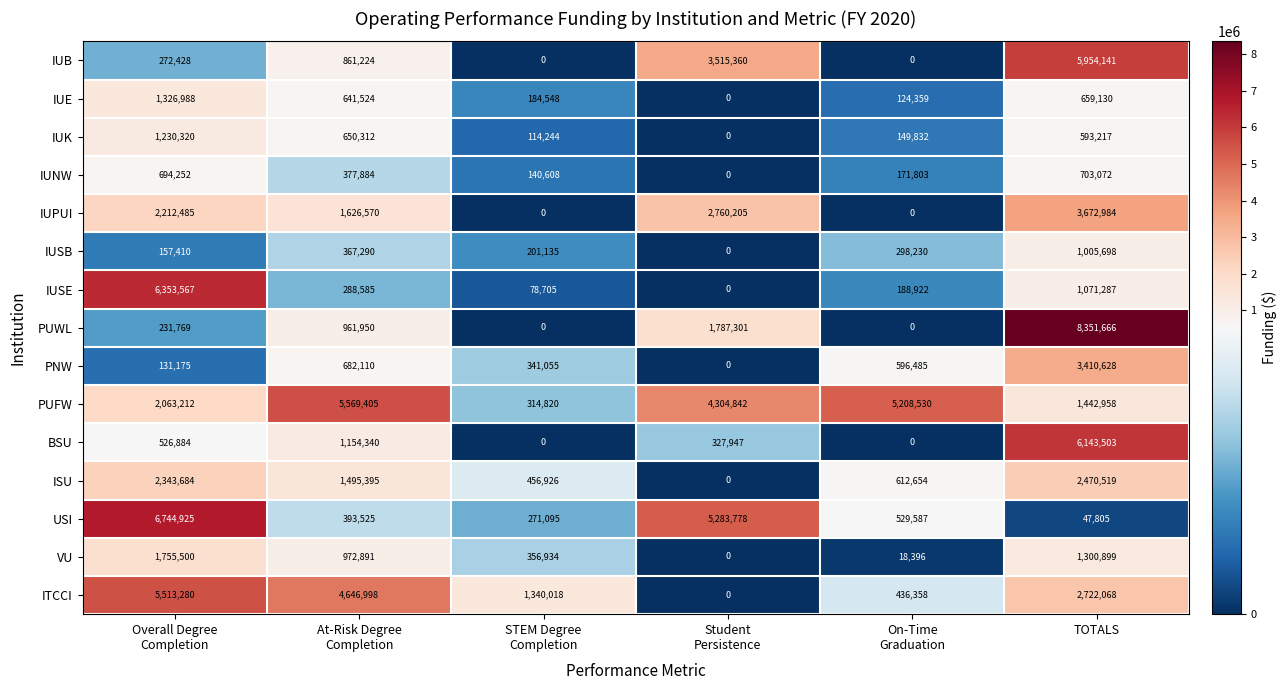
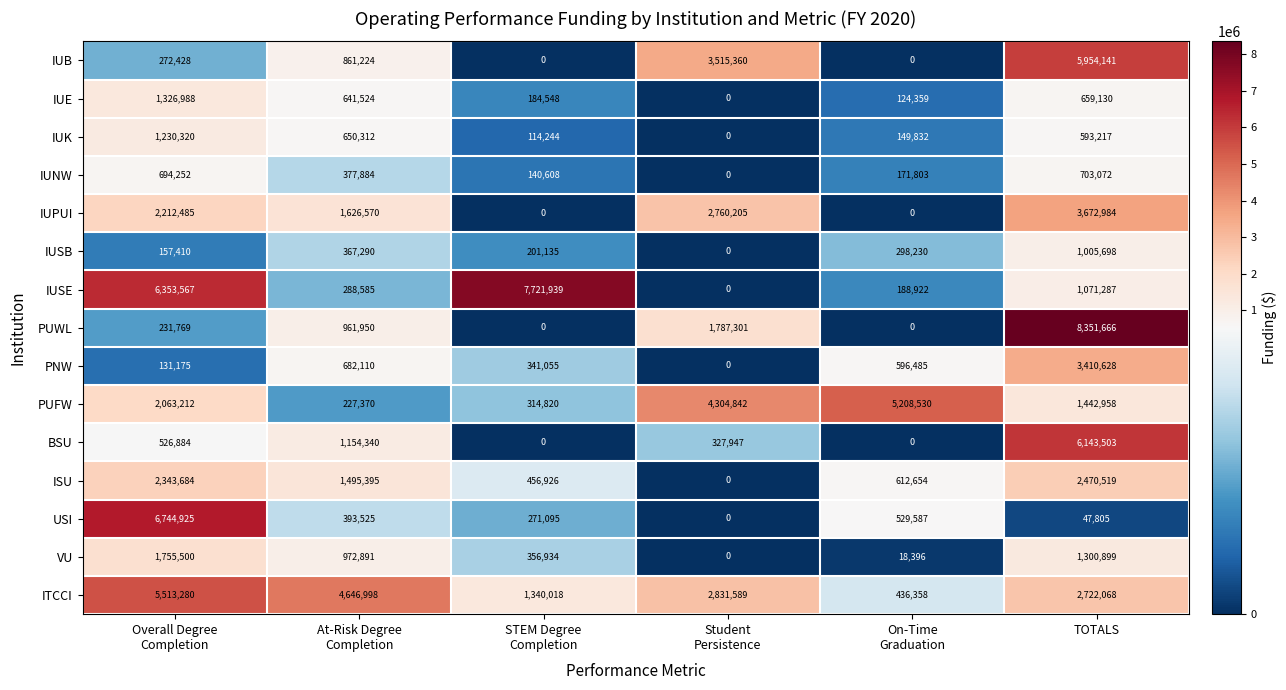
  {
    "IUB": {
      "Overall Degree Completion": "272,428",
      "At-Risk Degree Completion": "861,224",
      "STEM Degree Completion": "0",
      "Student Persistence": "3,515,360",
      "On-Time Graduation": "0",
      "TOTALS": "5,954,141"
    },
    "IUE": {
      "Overall Degree Completion": "1,326,988",
      "At-Risk Degree Completion": "641,524",
      "STEM Degree Completion": "184,548",
      "Student Persistence": "0",
      "On-Time Graduation": "124,359",
      "TOTALS": "659,130"
    },
    "IUK": {
      "Overall Degree Completion": "1,230,320",
      "At-Risk Degree Completion": "650,312",
      "STEM Degree Completion": "114,244",
      "Student Persistence": "0",
      "On-Time Graduation": "149,832",
      "TOTALS": "593,217"
    },
    "IUNW": {
      "Overall Degree Completion": "694,252",
      "At-Risk Degree Completion": "377,884",
      "STEM Degree Completion": "140,608",
      "Student Persistence": "0",
      "On-Time Graduation": "171,803",
      "TOTALS": "703,072"
    },
    "IUPUI": {
      "Overall Degree Completion": "2,212,485",
      "At-Risk Degree Completion": "1,626,570",
      "STEM Degree Completion": "0",
      "Student Persistence": "2,760,205",
      "On-Time Graduation": "0",
      "TOTALS": "3,672,984"
    },
    "IUSB": {
      "Overall Degree Completion": "157,410",
      "At-Risk Degree Completion": "367,290",
      "STEM Degree Completion": "201,135",
      "Student Persistence": "0",
      "On-Time Graduation": "298,230",
      "TOTALS": "1,005,698"
    },
    "IUSE": {
      "Overall Degree Completion": "6,353,567",
      "At-Risk Degree Completion": "288,585",
-     "STEM Degree Completion": "78,705",
+     "STEM Degree Completion": "7,721,939",
      "Student Persistence": "0",
      "On-Time Graduation": "188,922",
      "TOTALS": "1,071,287"
    },
    "PUWL": {
      "Overall Degree Completion": "231,769",
      "At-Risk Degree Completion": "961,950",
      "STEM Degree Completion": "0",
      "Student Persistence": "1,787,301",
      "On-Time Graduation": "0",
      "TOTALS": "8,351,666"
    },
    "PNW": {
      "Overall Degree Completion": "131,175",
      "At-Risk Degree Completion": "682,110",
      "STEM Degree Completion": "341,055",
      "Student Persistence": "0",
      "On-Time Graduation": "596,485",
      "TOTALS": "3,410,628"
    },
    "PUFW": {
      "Overall Degree Completion": "2,063,212",
-     "At-Risk Degree Completion": "5,569,405",
+     "At-Risk Degree Completion": "227,370",
      "STEM Degree Completion": "314,820",
      "Student Persistence": "4,304,842",
      "On-Time Graduation": "5,208,530",
      "TOTALS": "1,442,958"
    },
    "BSU": {
      "Overall Degree Completion": "526,884",
      "At-Risk Degree Completion": "1,154,340",
      "STEM Degree Completion": "0",
      "Student Persistence": "327,947",
      "On-Time Graduation": "0",
      "TOTALS": "6,143,503"
    },
    "ISU": {
      "Overall Degree Completion": "2,343,684",
      "At-Risk Degree Completion": "1,495,395",
      "STEM Degree Completion": "456,926",
      "Student Persistence": "0",
      "On-Time Graduation": "612,654",
      "TOTALS": "2,470,519"
    },
    "USI": {
      "Overall Degree Completion": "6,744,925",
      "At-Risk Degree Completion": "393,525",
      "STEM Degree Completion": "271,095",
-     "Student Persistence": "5,283,778",
+     "Student Persistence": "0",
      "On-Time Graduation": "529,587",
      "TOTALS": "47,805"
    },
    "VU": {
      "Overall Degree Completion": "1,755,500",
      "At-Risk Degree Completion": "972,891",
      "STEM Degree Completion": "356,934",
      "Student Persistence": "0",
      "On-Time Graduation": "18,396",
      "TOTALS": "1,300,899"
    },
    "ITCCI": {
      "Overall Degree Completion": "5,513,280",
      "At-Risk Degree Completion": "4,646,998",
      "STEM Degree Completion": "1,340,018",
-     "Student Persistence": "0",
+     "Student Persistence": "2,831,589",
      "On-Time Graduation": "436,358",
      "TOTALS": "2,722,068"
    }
  }
